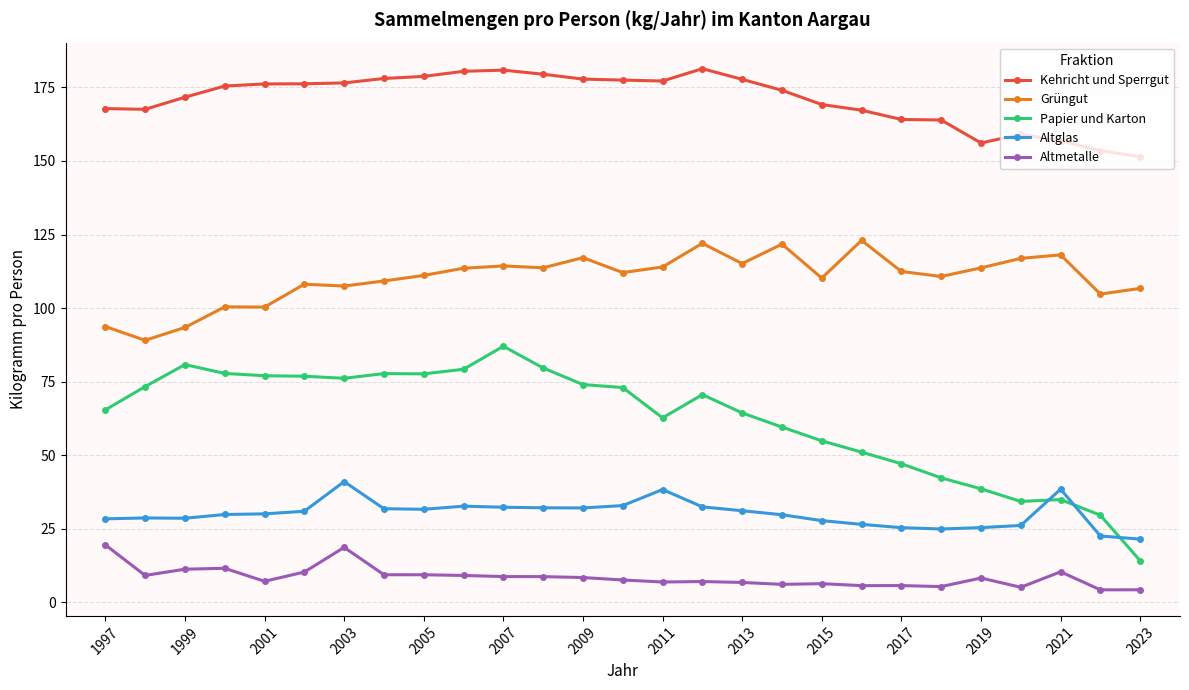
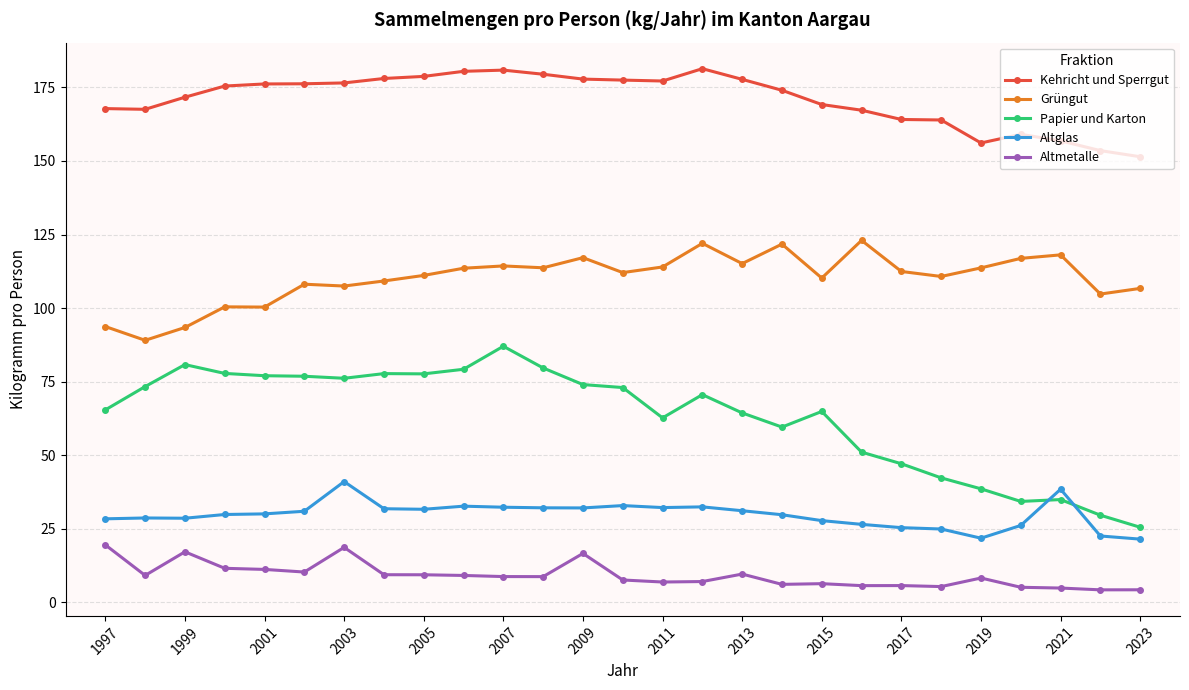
  {
    "Papier und Karton": {
      "1997": 65,
      "1999": 81,
      "2001": 77,
      "2003": 76,
      "2005": 78,
      "2007": 87,
      "2009": 74,
      "2011": 63,
      "2013": 64,
-     "2015": 55,
+     "2015": 65,
      "2017": 47,
      "2019": 39,
      "2021": 35,
-     "2023": 14
+     "2023": 26
    },
    "Altglas": {
      "1997": 28,
      "1999": 29,
      "2001": 30,
      "2003": 41,
      "2005": 32,
      "2007": 32,
      "2009": 32,
-     "2011": 38,
+     "2011": 32,
      "2013": 31,
      "2015": 28,
      "2017": 25,
-     "2019": 25,
+     "2019": 22,
      "2021": 38,
      "2023": 22
    },
    "Altmetalle": {
      "1997": 20,
-     "1999": 11,
-     "2001": 7,
+     "1999": 17,
+     "2001": 11,
      "2003": 19,
      "2005": 9,
      "2007": 9,
-     "2009": 8,
+     "2009": 17,
      "2011": 7,
-     "2013": 7,
+     "2013": 10,
      "2015": 6,
      "2017": 6,
      "2019": 8,
-     "2021": 10,
+     "2021": 5,
      "2023": 4
    }
  }
